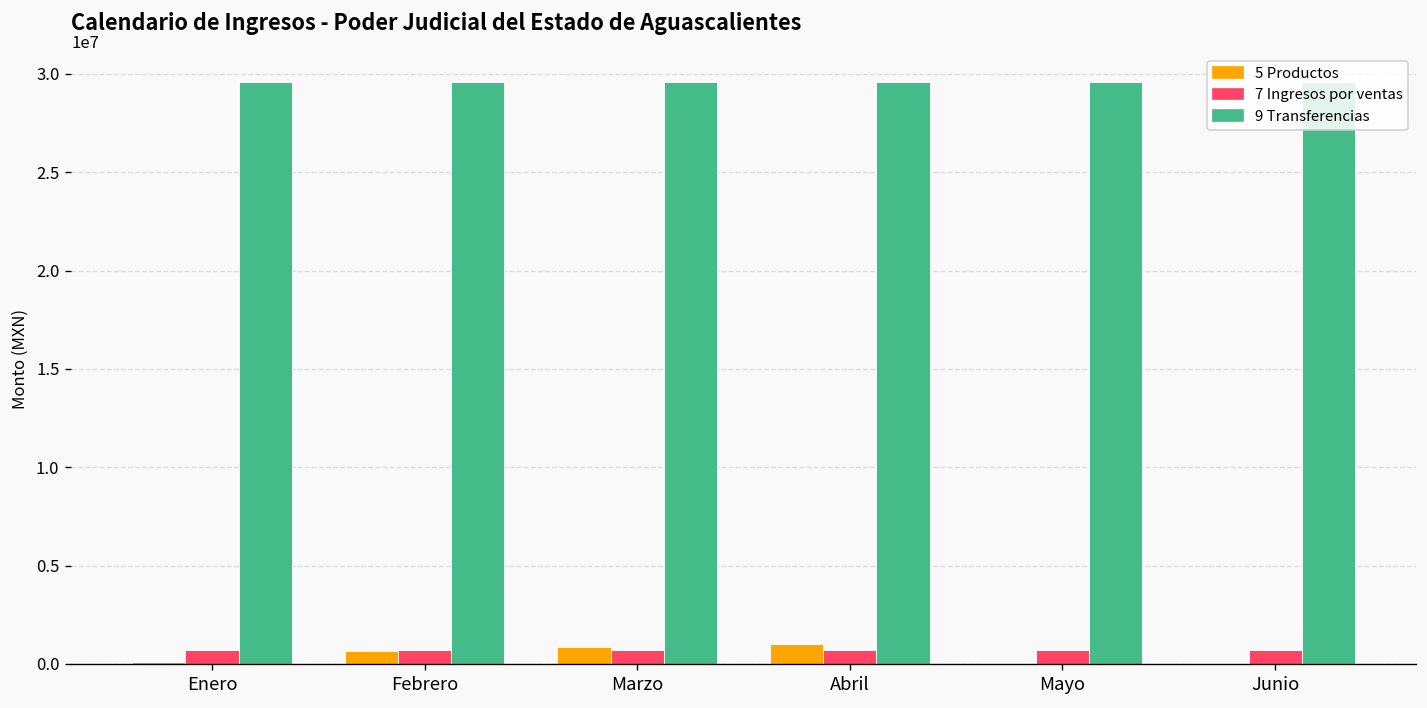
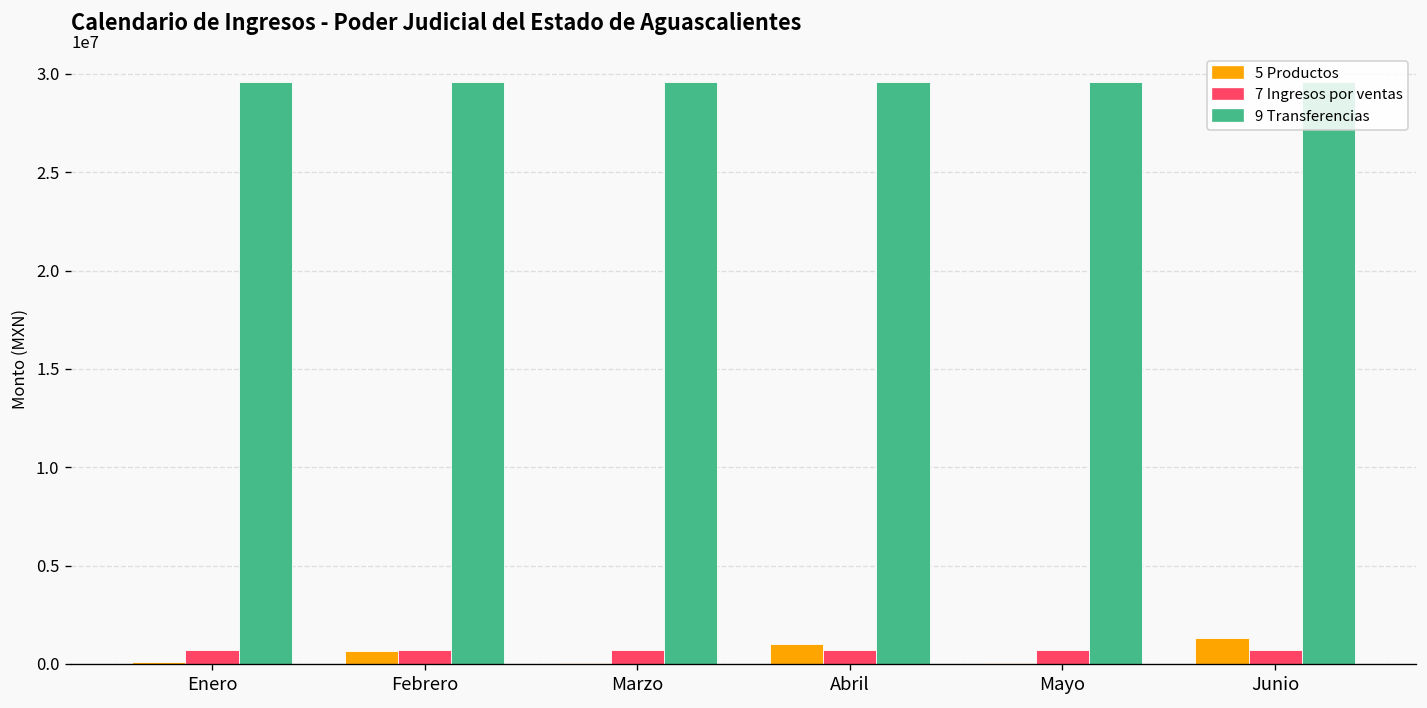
  {
    "5 Productos": {
      "Febrero": 600000,
-     "Marzo": 800000,
+     "Marzo": 100000,
      "Abril": 1000000,
-     "Junio": 100000
+     "Junio": 1300000
    },
    "7 Ingresos por ventas": {
      "Enero": 700000,
      "Febrero": 700000,
      "Marzo": 700000,
      "Abril": 700000,
      "Mayo": 700000,
      "Junio": 700000
    },
    "9 Transferencias": {
      "Enero": 29600000,
      "Febrero": 29600000,
      "Marzo": 29600000,
      "Abril": 29600000,
      "Mayo": 29600000
    }
  }
